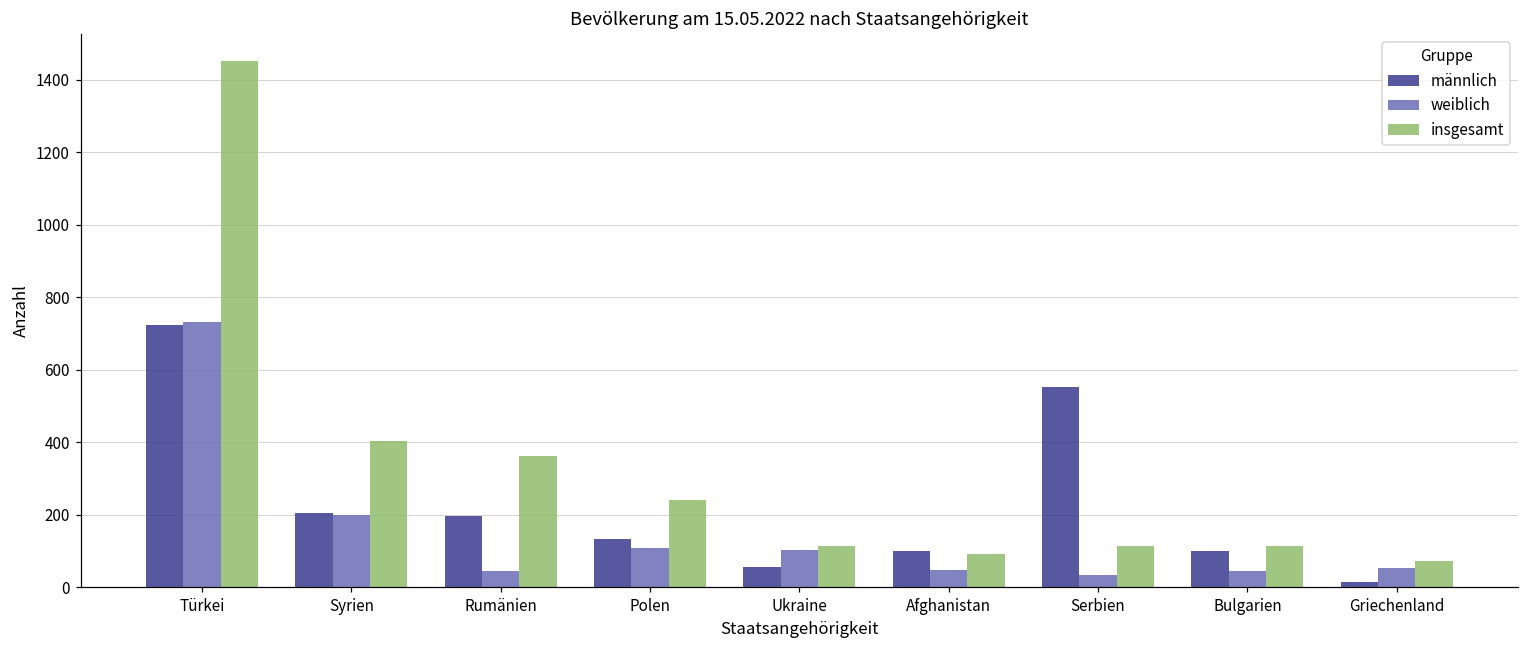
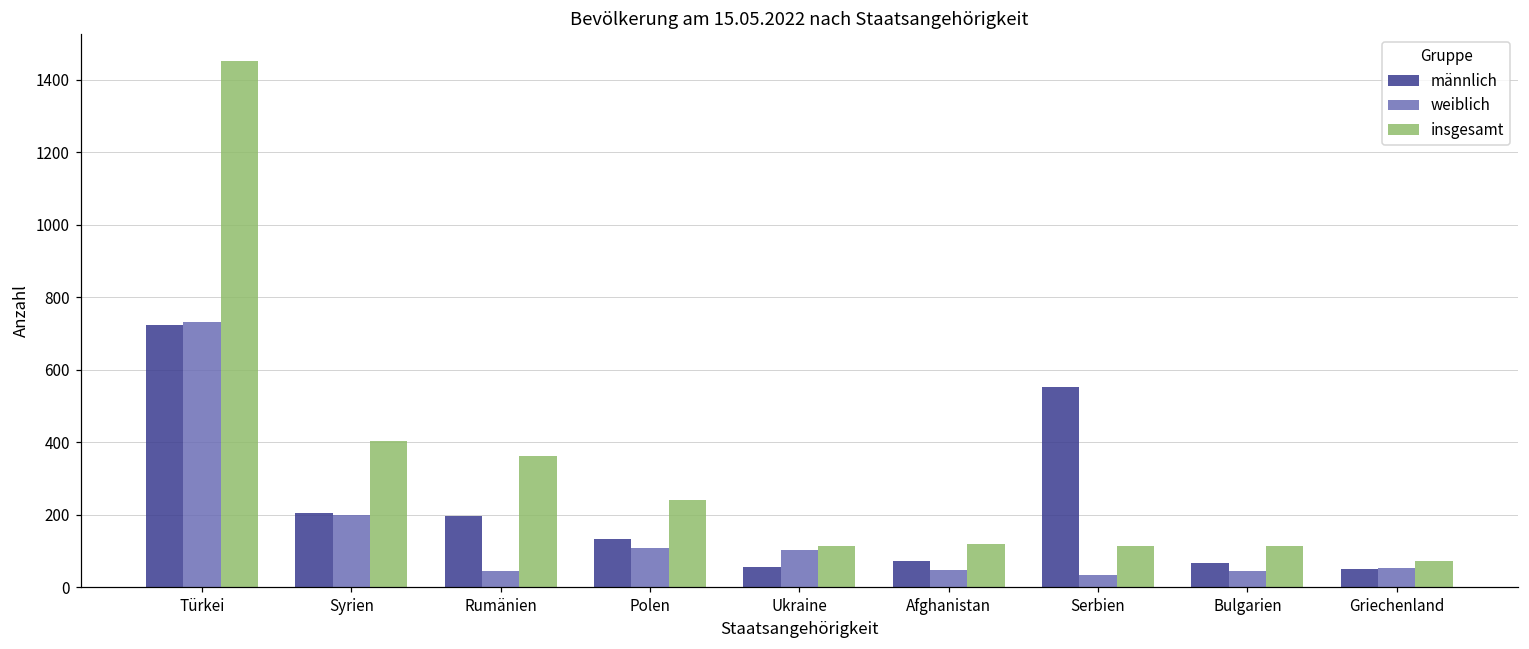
  {
    "männlich": {
      "Türkei": 720,
      "Syrien": 210,
      "Rumänien": 200,
      "Polen": 130,
      "Ukraine": 60,
-     "Afghanistan": 100,
+     "Afghanistan": 70,
      "Serbien": 550,
-     "Bulgarien": 100,
-     "Griechenland": 10
+     "Bulgarien": 70,
+     "Griechenland": 50
    },
    "weiblich": {
      "Türkei": 730,
      "Syrien": 200,
      "Rumänien": 50,
      "Polen": 110,
      "Ukraine": 100,
      "Afghanistan": 50,
      "Serbien": 30,
      "Bulgarien": 40,
      "Griechenland": 50
    },
    "insgesamt": {
      "Türkei": 1450,
      "Syrien": 400,
      "Rumänien": 360,
      "Polen": 240,
      "Ukraine": 110,
-     "Afghanistan": 90,
+     "Afghanistan": 120,
      "Serbien": 110,
      "Bulgarien": 110,
      "Griechenland": 70
    }
  }
